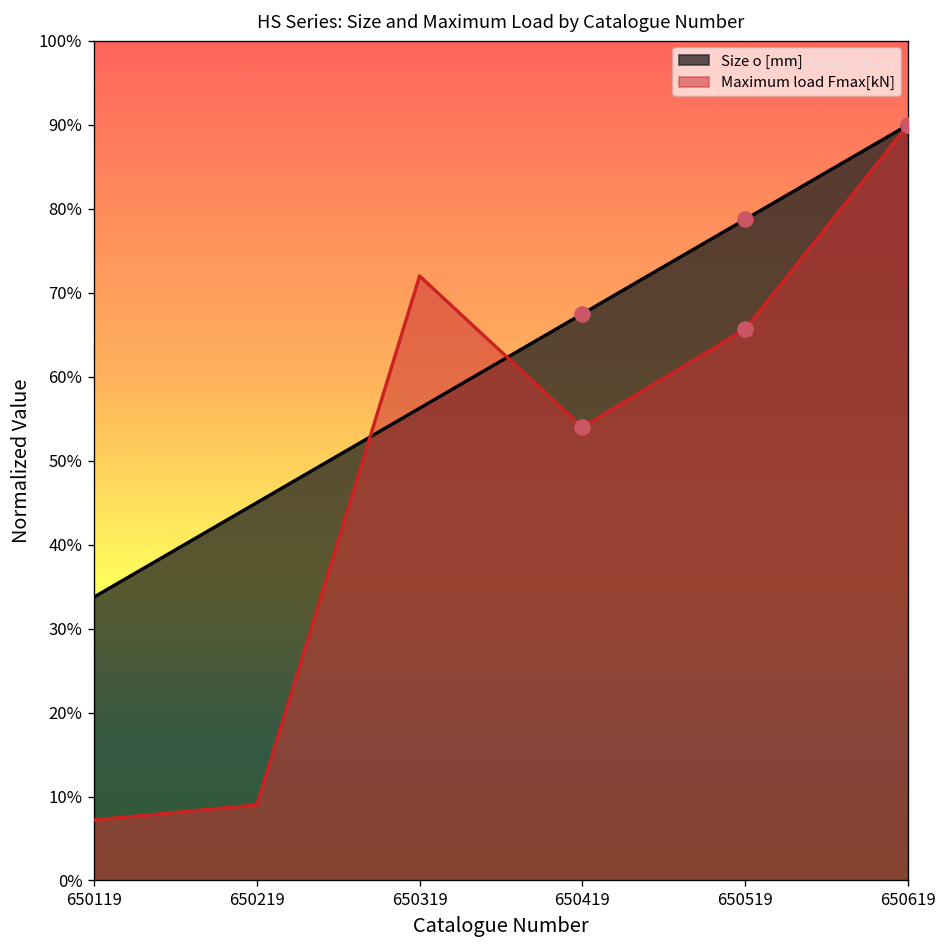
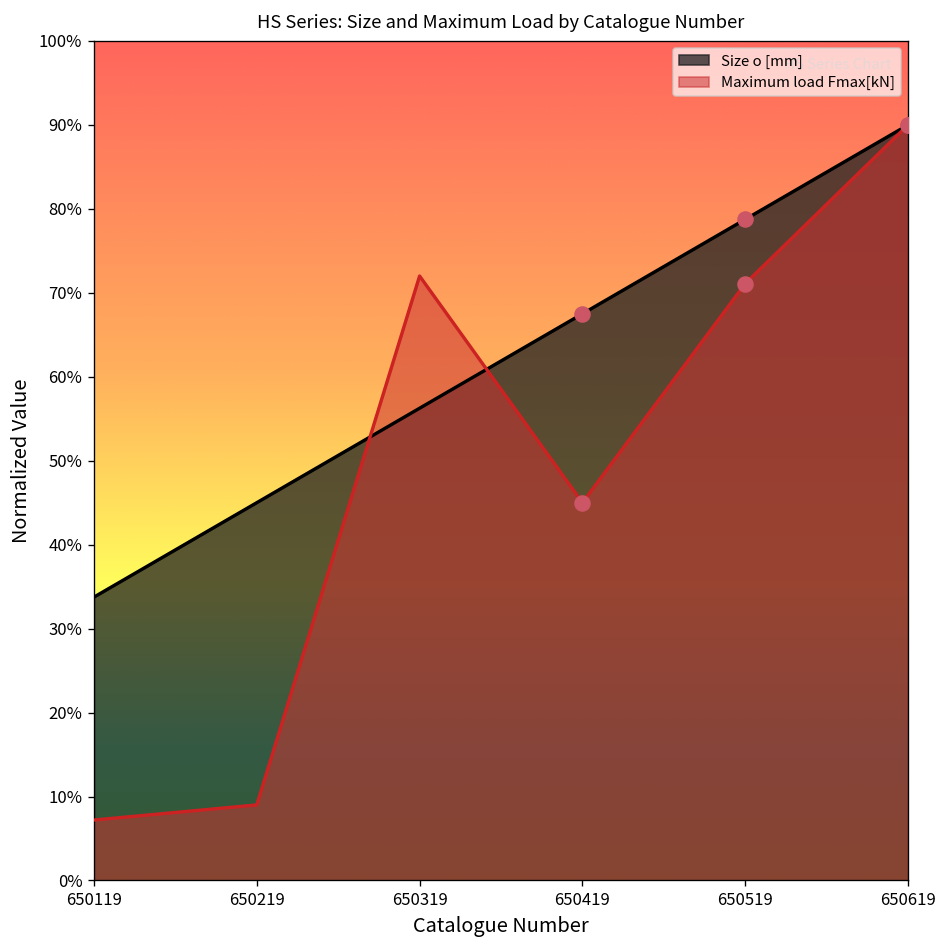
  {
    "Size o [mm]": {
      "650119": "34%",
      "650219": "45%",
      "650319": "56%"
    },
    "Maximum load Fmax[kN]": {
      "650119": "7%",
      "650219": "9%",
      "650319": "72%",
-     "650419": "54%",
-     "650519": "66%"
+     "650419": "45%",
+     "650519": "71%"
    }
  }
